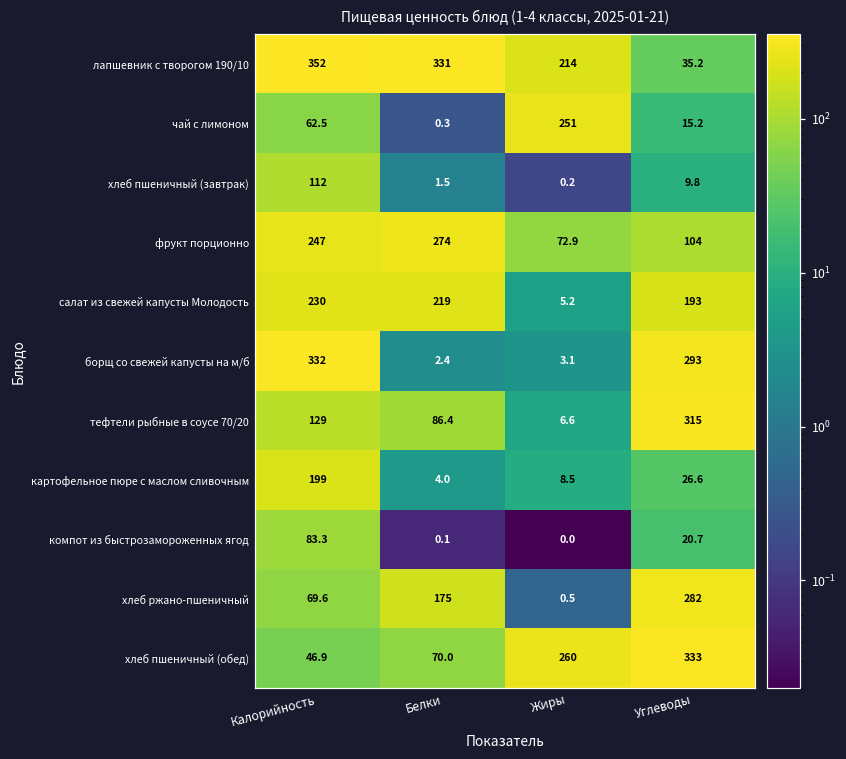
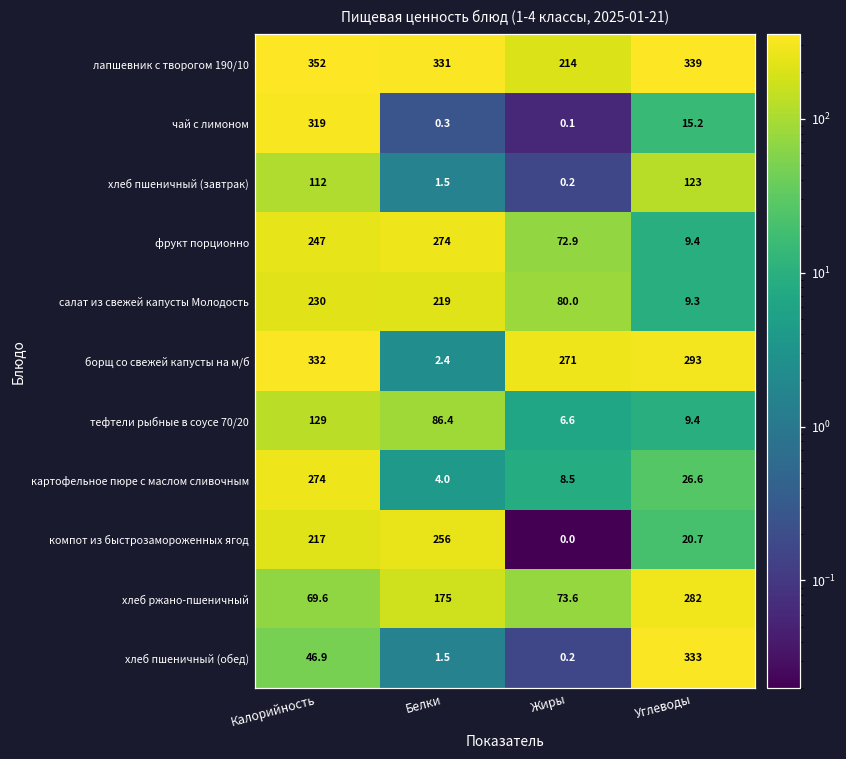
  {
    "лапшевник с творогом 190/10": {
      "Калорийность": 352,
      "Белки": 331,
      "Жиры": 214,
-     "Углеводы": 35.2
+     "Углеводы": 339
    },
    "чай с лимоном": {
-     "Калорийность": 62.5,
+     "Калорийность": 319,
      "Белки": 0.3,
-     "Жиры": 251,
+     "Жиры": 0.1,
      "Углеводы": 15.2
    },
    "хлеб пшеничный (завтрак)": {
      "Калорийность": 112,
      "Белки": 1.5,
      "Жиры": 0.2,
-     "Углеводы": 9.8
+     "Углеводы": 123
    },
    "фрукт порционно": {
      "Калорийность": 247,
      "Белки": 274,
      "Жиры": 72.9,
-     "Углеводы": 104
+     "Углеводы": 9.4
    },
    "салат из свежей капусты Молодость": {
      "Калорийность": 230,
      "Белки": 219,
-     "Жиры": 5.2,
-     "Углеводы": 193
+     "Жиры": 80.0,
+     "Углеводы": 9.3
    },
    "борщ со свежей капусты на м/б": {
      "Калорийность": 332,
      "Белки": 2.4,
-     "Жиры": 3.1,
+     "Жиры": 271,
      "Углеводы": 293
    },
    "тефтели рыбные в соусе 70/20": {
      "Калорийность": 129,
      "Белки": 86.4,
      "Жиры": 6.6,
-     "Углеводы": 315
+     "Углеводы": 9.4
    },
    "картофельное пюре с маслом сливочным": {
-     "Калорийность": 199,
+     "Калорийность": 274,
      "Белки": 4.0,
      "Жиры": 8.5,
      "Углеводы": 26.6
    },
    "компот из быстрозамороженных ягод": {
-     "Калорийность": 83.3,
-     "Белки": 0.1,
+     "Калорийность": 217,
+     "Белки": 256,
      "Жиры": 0.0,
      "Углеводы": 20.7
    },
    "хлеб ржано-пшеничный": {
      "Калорийность": 69.6,
      "Белки": 175,
-     "Жиры": 0.5,
+     "Жиры": 73.6,
      "Углеводы": 282
    },
    "хлеб пшеничный (обед)": {
      "Калорийность": 46.9,
-     "Белки": 70.0,
-     "Жиры": 260,
+     "Белки": 1.5,
+     "Жиры": 0.2,
      "Углеводы": 333
    }
  }
